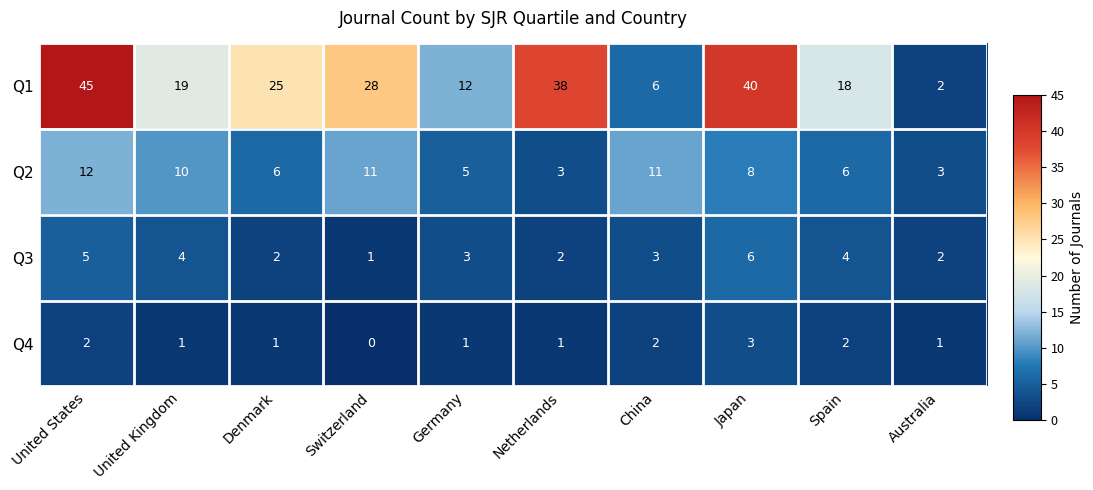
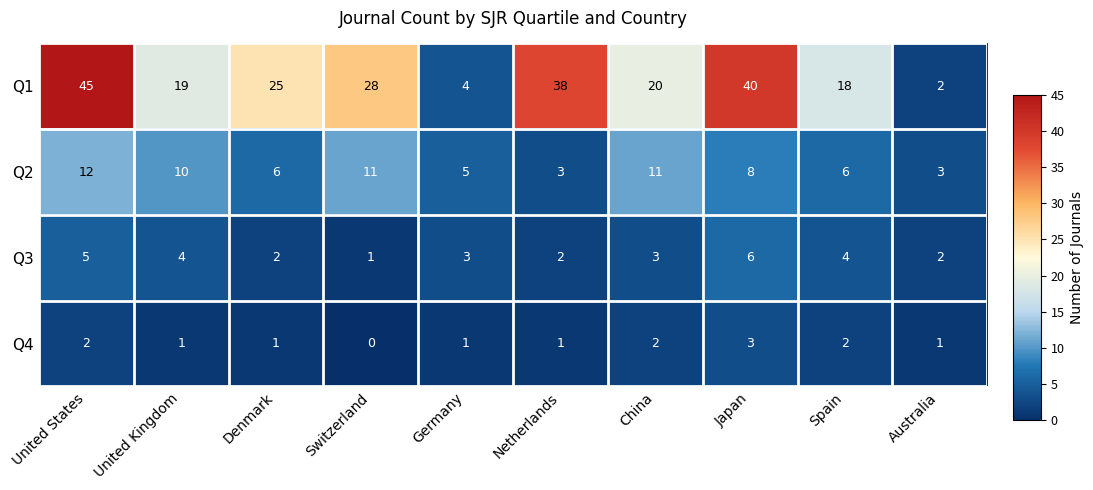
  {
    "Q1": {
      "United States": 45,
      "United Kingdom": 19,
      "Denmark": 25,
      "Switzerland": 28,
-     "Germany": 12,
+     "Germany": 4,
      "Netherlands": 38,
-     "China": 6,
+     "China": 20,
      "Japan": 40,
      "Spain": 18,
      "Australia": 2
    },
    "Q2": {
      "United States": 12,
      "United Kingdom": 10,
      "Denmark": 6,
      "Switzerland": 11,
      "Germany": 5,
      "Netherlands": 3,
      "China": 11,
      "Japan": 8,
      "Spain": 6,
      "Australia": 3
    },
    "Q3": {
      "United States": 5,
      "United Kingdom": 4,
      "Denmark": 2,
      "Switzerland": 1,
      "Germany": 3,
      "Netherlands": 2,
      "China": 3,
      "Japan": 6,
      "Spain": 4,
      "Australia": 2
    },
    "Q4": {
      "United States": 2,
      "United Kingdom": 1,
      "Denmark": 1,
      "Switzerland": 0,
      "Germany": 1,
      "Netherlands": 1,
      "China": 2,
      "Japan": 3,
      "Spain": 2,
      "Australia": 1
    }
  }
